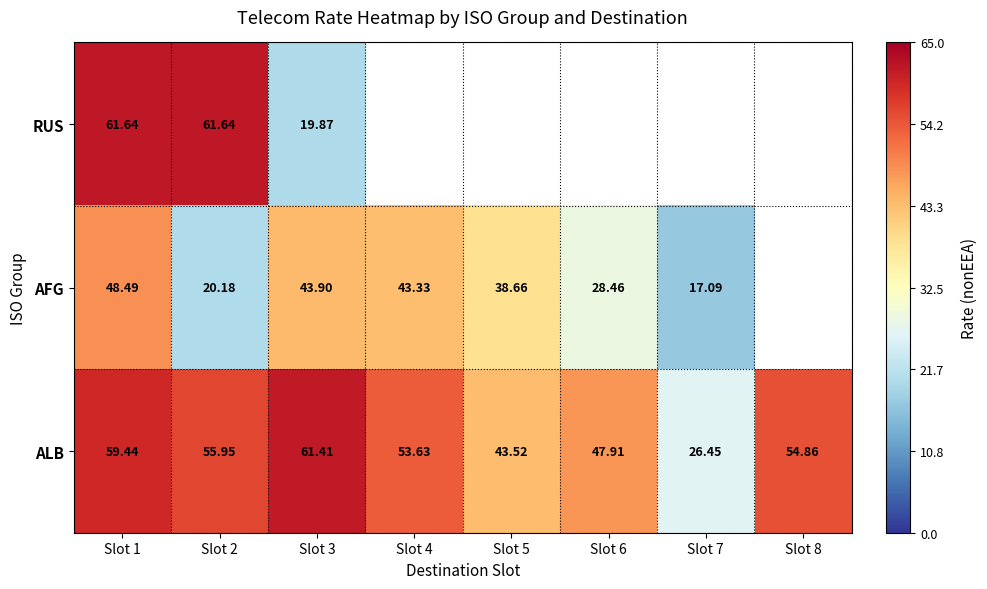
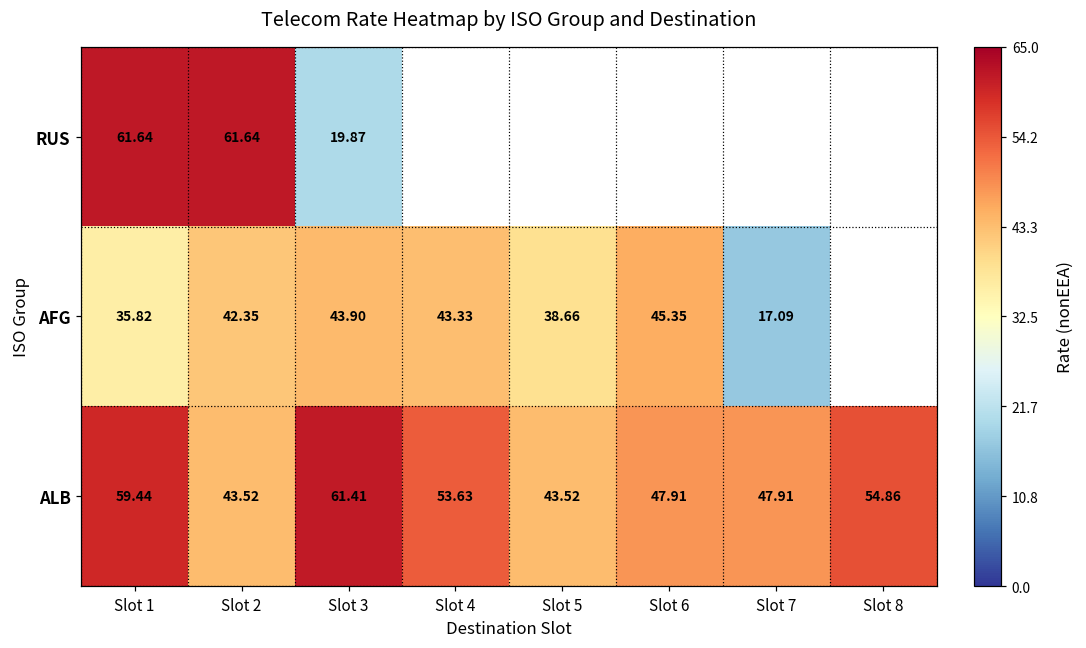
  {
    "RUS": {
      "Slot 1": 61.64,
      "Slot 2": 61.64,
      "Slot 3": 19.87
    },
    "AFG": {
-     "Slot 1": 48.49,
-     "Slot 2": 20.18,
+     "Slot 1": 35.82,
+     "Slot 2": 42.35,
      "Slot 3": 43.90,
      "Slot 4": 43.33,
      "Slot 5": 38.66,
-     "Slot 6": 28.46,
+     "Slot 6": 45.35,
      "Slot 7": 17.09
    },
    "ALB": {
      "Slot 1": 59.44,
-     "Slot 2": 55.95,
+     "Slot 2": 43.52,
      "Slot 3": 61.41,
      "Slot 4": 53.63,
      "Slot 5": 43.52,
      "Slot 6": 47.91,
-     "Slot 7": 26.45,
+     "Slot 7": 47.91,
      "Slot 8": 54.86
    }
  }
